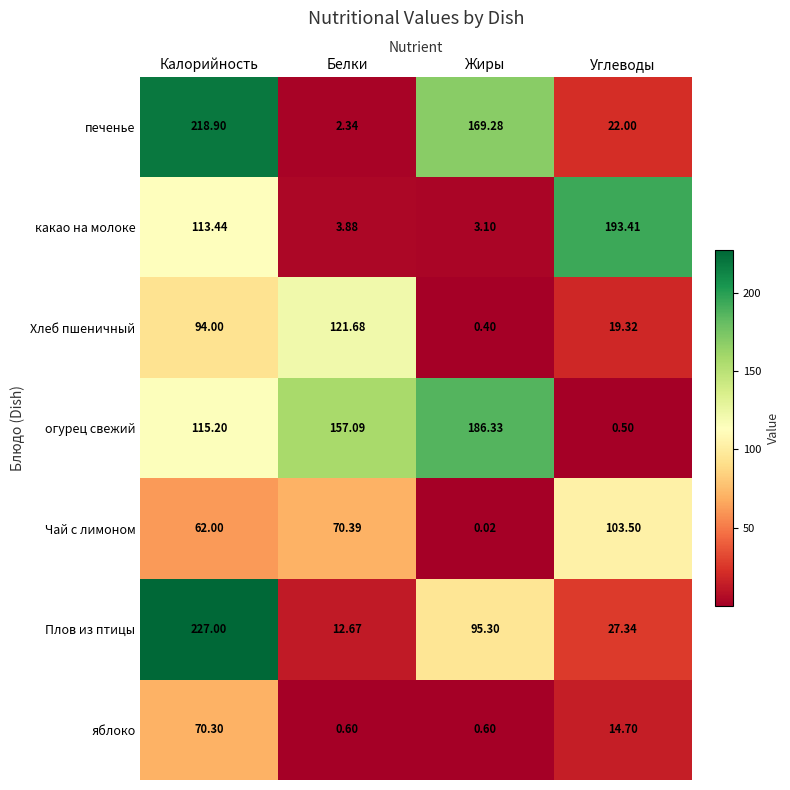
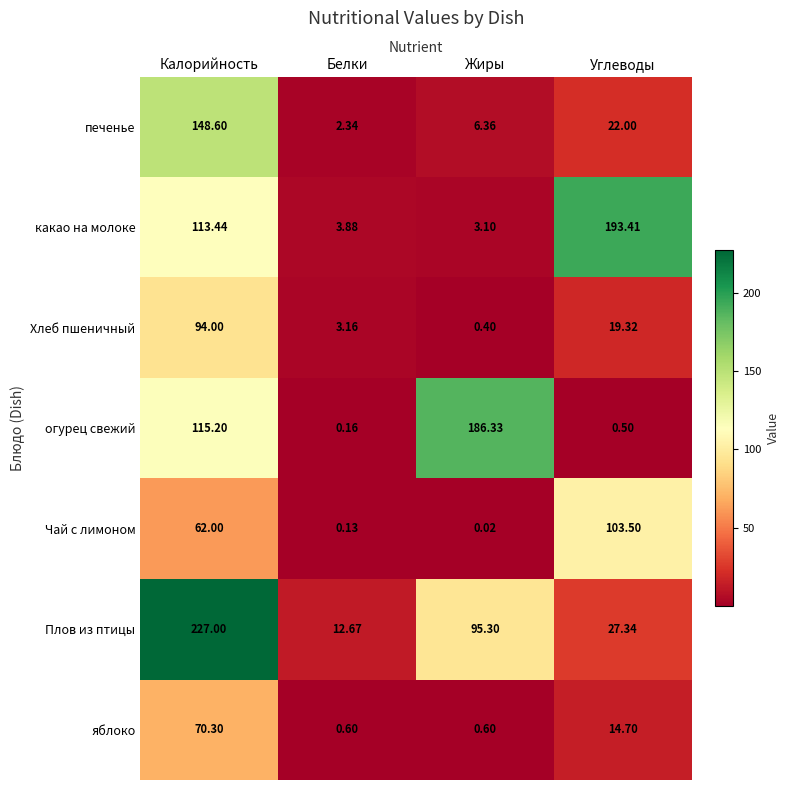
  {
    "печенье": {
-     "Калорийность": 218.90,
+     "Калорийность": 148.60,
      "Белки": 2.34,
-     "Жиры": 169.28,
+     "Жиры": 6.36,
      "Углеводы": 22.00
    },
    "какао на молоке": {
      "Калорийность": 113.44,
      "Белки": 3.88,
      "Жиры": 3.10,
      "Углеводы": 193.41
    },
    "Хлеб пшеничный": {
      "Калорийность": 94.00,
-     "Белки": 121.68,
+     "Белки": 3.16,
      "Жиры": 0.40,
      "Углеводы": 19.32
    },
    "огурец свежий": {
      "Калорийность": 115.20,
-     "Белки": 157.09,
+     "Белки": 0.16,
      "Жиры": 186.33,
      "Углеводы": 0.50
    },
    "Чай с лимоном": {
      "Калорийность": 62.00,
-     "Белки": 70.39,
+     "Белки": 0.13,
      "Жиры": 0.02,
      "Углеводы": 103.50
    },
    "Плов из птицы": {
      "Калорийность": 227.00,
      "Белки": 12.67,
      "Жиры": 95.30,
      "Углеводы": 27.34
    },
    "яблоко": {
      "Калорийность": 70.30,
      "Белки": 0.60,
      "Жиры": 0.60,
      "Углеводы": 14.70
    }
  }
